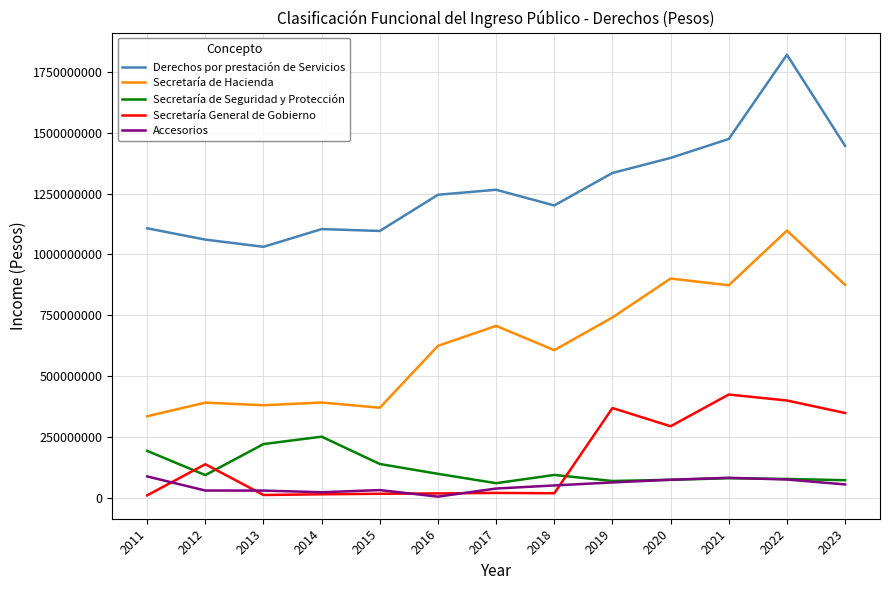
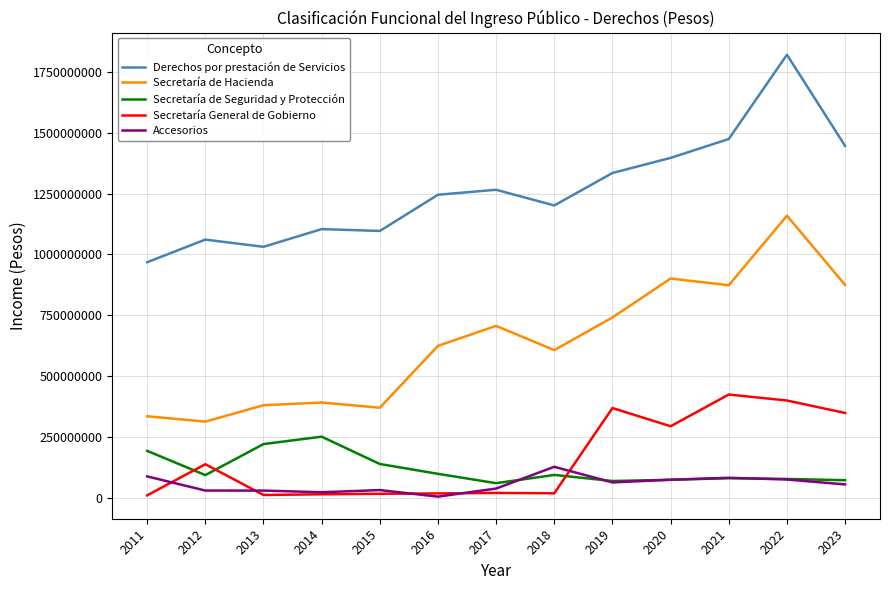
  {
    "Derechos por prestación de Servicios": {
-     "2011": 1110000000,
+     "2011": 970000000,
      "2012": 1060000000,
      "2013": 1030000000,
      "2014": 1100000000,
      "2015": 1100000000,
      "2016": 1250000000,
      "2017": 1270000000,
      "2018": 1200000000,
      "2019": 1330000000,
      "2020": 1400000000,
      "2021": 1470000000,
      "2022": 1820000000,
      "2023": 1450000000
    },
    "Secretaría de Hacienda": {
      "2011": 330000000,
-     "2012": 390000000,
+     "2012": 310000000,
      "2013": 380000000,
      "2014": 390000000,
      "2015": 370000000,
      "2016": 620000000,
      "2017": 710000000,
      "2018": 610000000,
      "2019": 740000000,
      "2020": 900000000,
      "2021": 870000000,
-     "2022": 1100000000,
+     "2022": 1160000000,
      "2023": 870000000
    },
    "Secretaría de Seguridad y Protección": {
      "2011": 190000000,
      "2012": 90000000,
      "2013": 220000000,
      "2014": 250000000,
      "2015": 140000000,
      "2016": 100000000,
      "2017": 60000000,
      "2018": 90000000,
      "2023": 70000000
    },
    "Secretaría General de Gobierno": {
      "2011": 10000000,
      "2012": 140000000,
      "2013": 10000000,
      "2015": 20000000,
      "2016": 20000000,
      "2017": 20000000,
      "2018": 20000000,
      "2019": 370000000,
      "2020": 290000000,
      "2021": 420000000,
      "2022": 400000000,
      "2023": 350000000
    },
    "Accesorios": {
      "2011": 90000000,
      "2012": 30000000,
      "2013": 30000000,
      "2015": 30000000,
      "2016": 0,
      "2017": 40000000,
-     "2018": 50000000,
+     "2018": 130000000,
      "2023": 50000000
    }
  }
